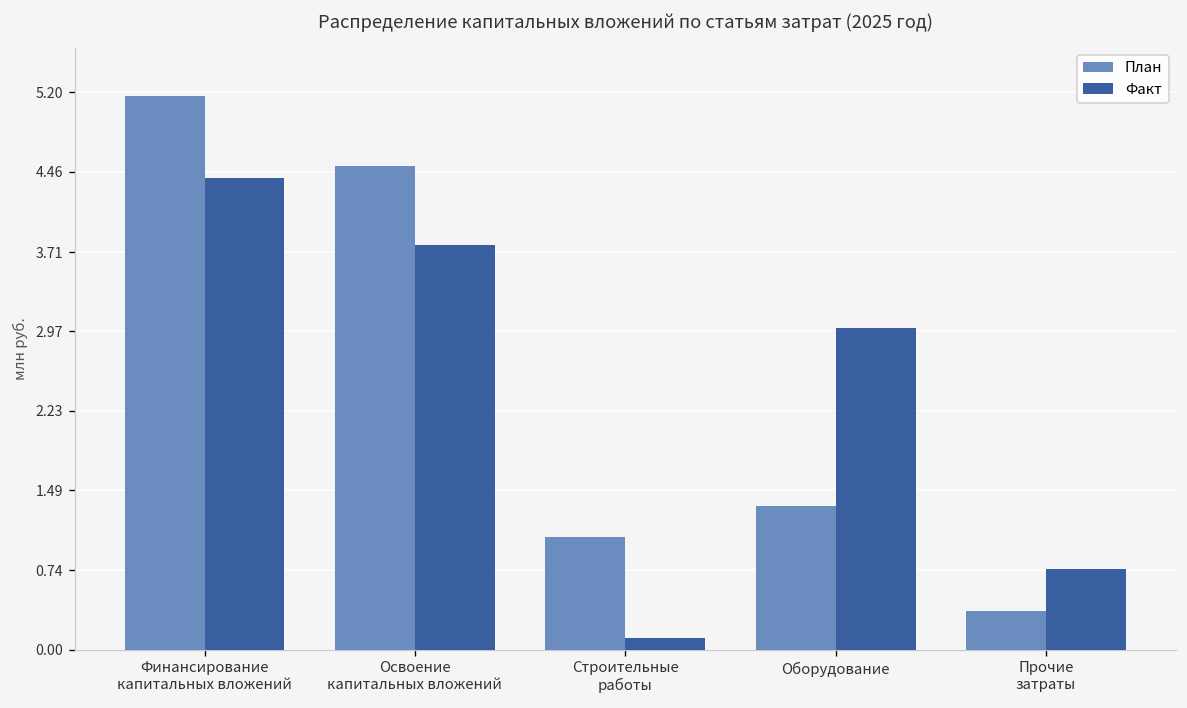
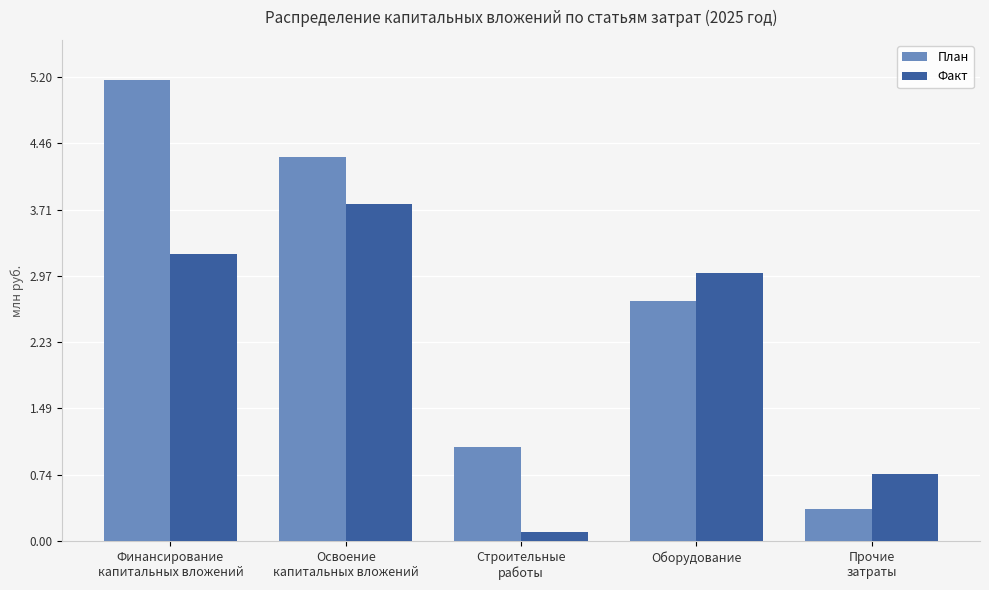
  {
    "План": {
      "Финансирование капитальных вложений": 5.2,
-     "Освоение капитальных вложений": 4.5,
+     "Освоение капитальных вложений": 4.3,
      "Строительные работы": 1.1,
-     "Оборудование": 1.3,
+     "Оборудование": 2.7,
      "Прочие затраты": 0.4
    },
    "Факт": {
-     "Финансирование капитальных вложений": 4.4,
+     "Финансирование капитальных вложений": 3.2,
      "Освоение капитальных вложений": 3.8,
      "Строительные работы": 0.1,
      "Оборудование": 3.0,
      "Прочие затраты": 0.8
    }
  }
